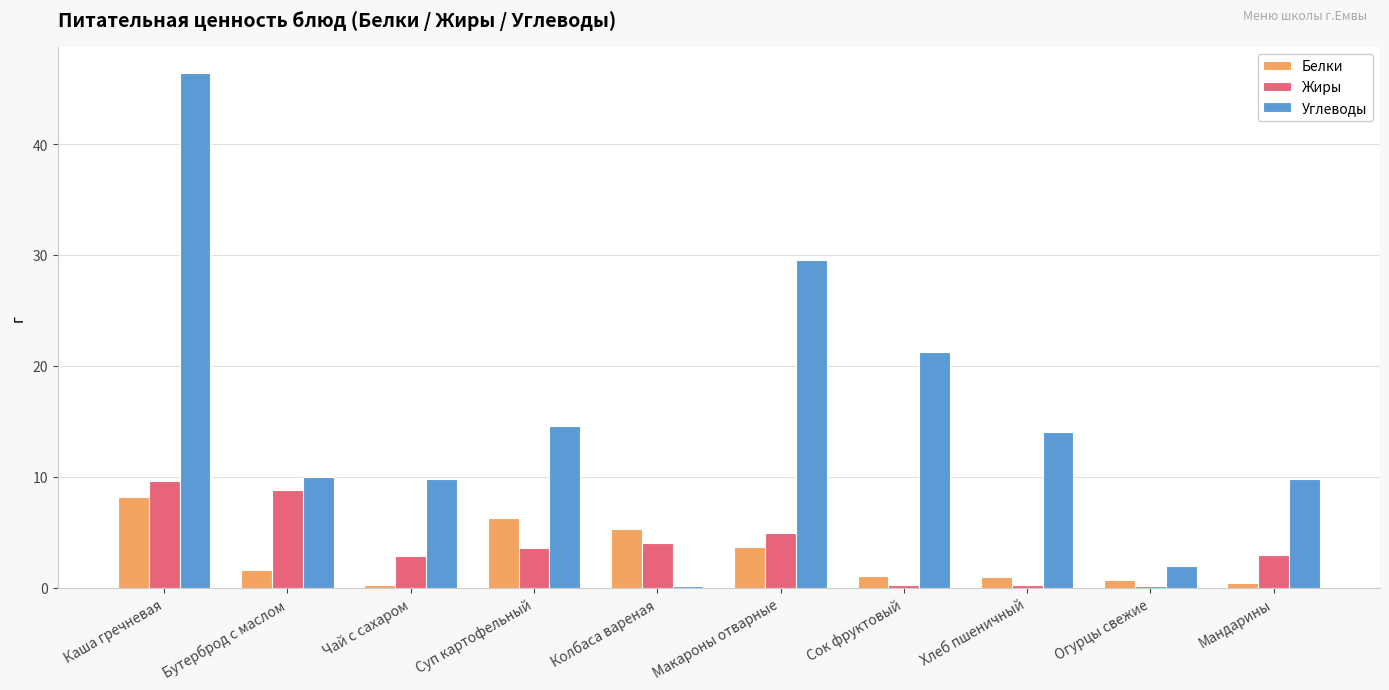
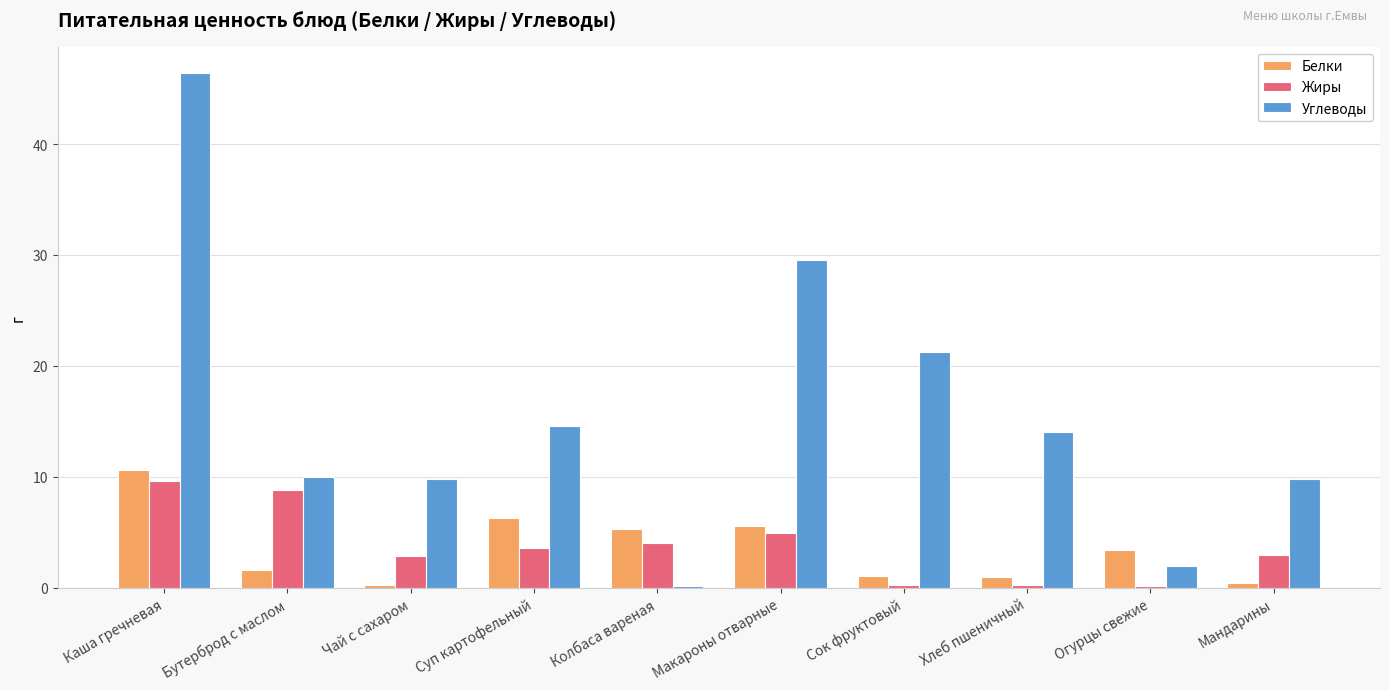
  {
    "Белки": {
-     "Каша гречневая": 8.2,
+     "Каша гречневая": 10.6,
      "Бутерброд с маслом": 1.6,
      "Суп картофельный": 6.3,
      "Колбаса вареная": 5.3,
-     "Макароны отварные": 3.7,
+     "Макароны отварные": 5.6,
      "Сок фруктовый": 1.0,
      "Хлеб пшеничный": 0.9,
-     "Огурцы свежие": 0.7,
+     "Огурцы свежие": 3.4,
      "Мандарины": 0.4
    },
    "Жиры": {
      "Каша гречневая": 9.6,
      "Бутерброд с маслом": 8.8,
      "Чай с сахаром": 2.8,
      "Суп картофельный": 3.6,
      "Колбаса вареная": 4.0,
      "Макароны отварные": 5.0,
      "Мандарины": 2.9
    },
    "Углеводы": {
      "Каша гречневая": 46.5,
      "Бутерброд с маслом": 10.0,
      "Чай с сахаром": 9.8,
      "Суп картофельный": 14.6,
      "Макароны отварные": 29.6,
      "Сок фруктовый": 21.2,
      "Хлеб пшеничный": 14.1,
      "Огурцы свежие": 1.9,
      "Мандарины": 9.8
    }
  }
